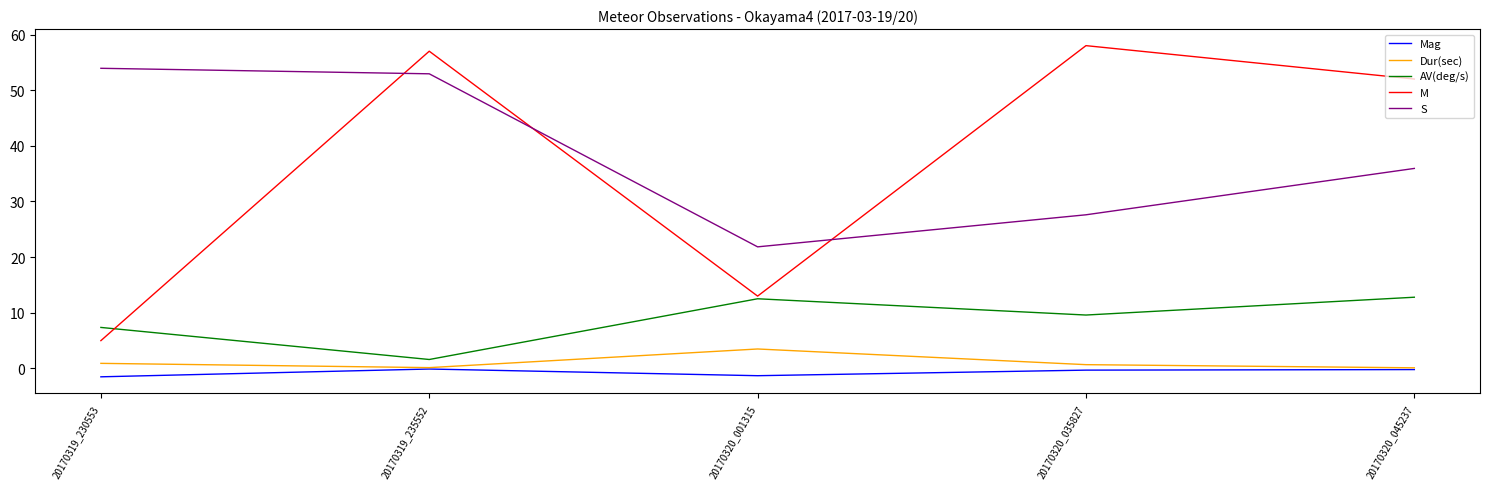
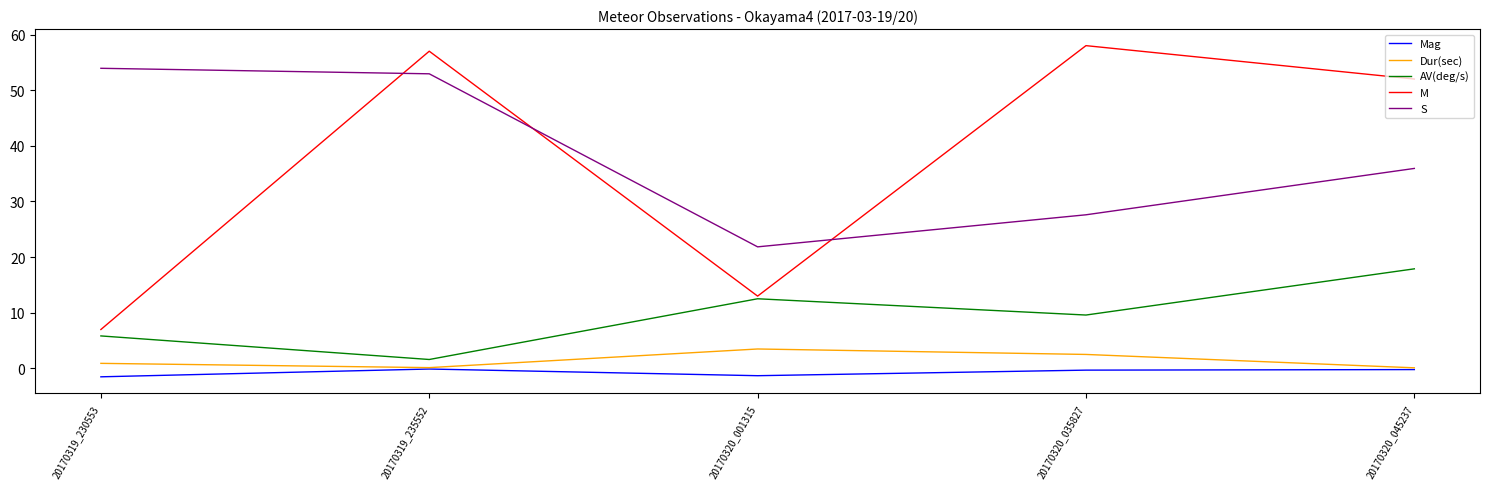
  {
    "Mag": {
      "20170319_230553": -2,
      "20170320_001315": -1,
      "20170320_035827": 0
    },
    "Dur(sec)": {
      "20170319_230553": 1,
      "20170320_001315": 4,
-     "20170320_035827": 1
+     "20170320_035827": 3
    },
    "AV(deg/s)": {
-     "20170319_230553": 7,
+     "20170319_230553": 6,
      "20170319_235552": 2,
      "20170320_001315": 13,
      "20170320_035827": 10,
-     "20170320_045237": 13
+     "20170320_045237": 18
    },
    "M": {
-     "20170319_230553": 5,
+     "20170319_230553": 7,
      "20170319_235552": 57,
      "20170320_001315": 13,
      "20170320_035827": 58
    },
    "S": {
      "20170319_230553": 54,
      "20170319_235552": 53,
      "20170320_001315": 22,
      "20170320_035827": 28,
      "20170320_045237": 36
    }
  }
